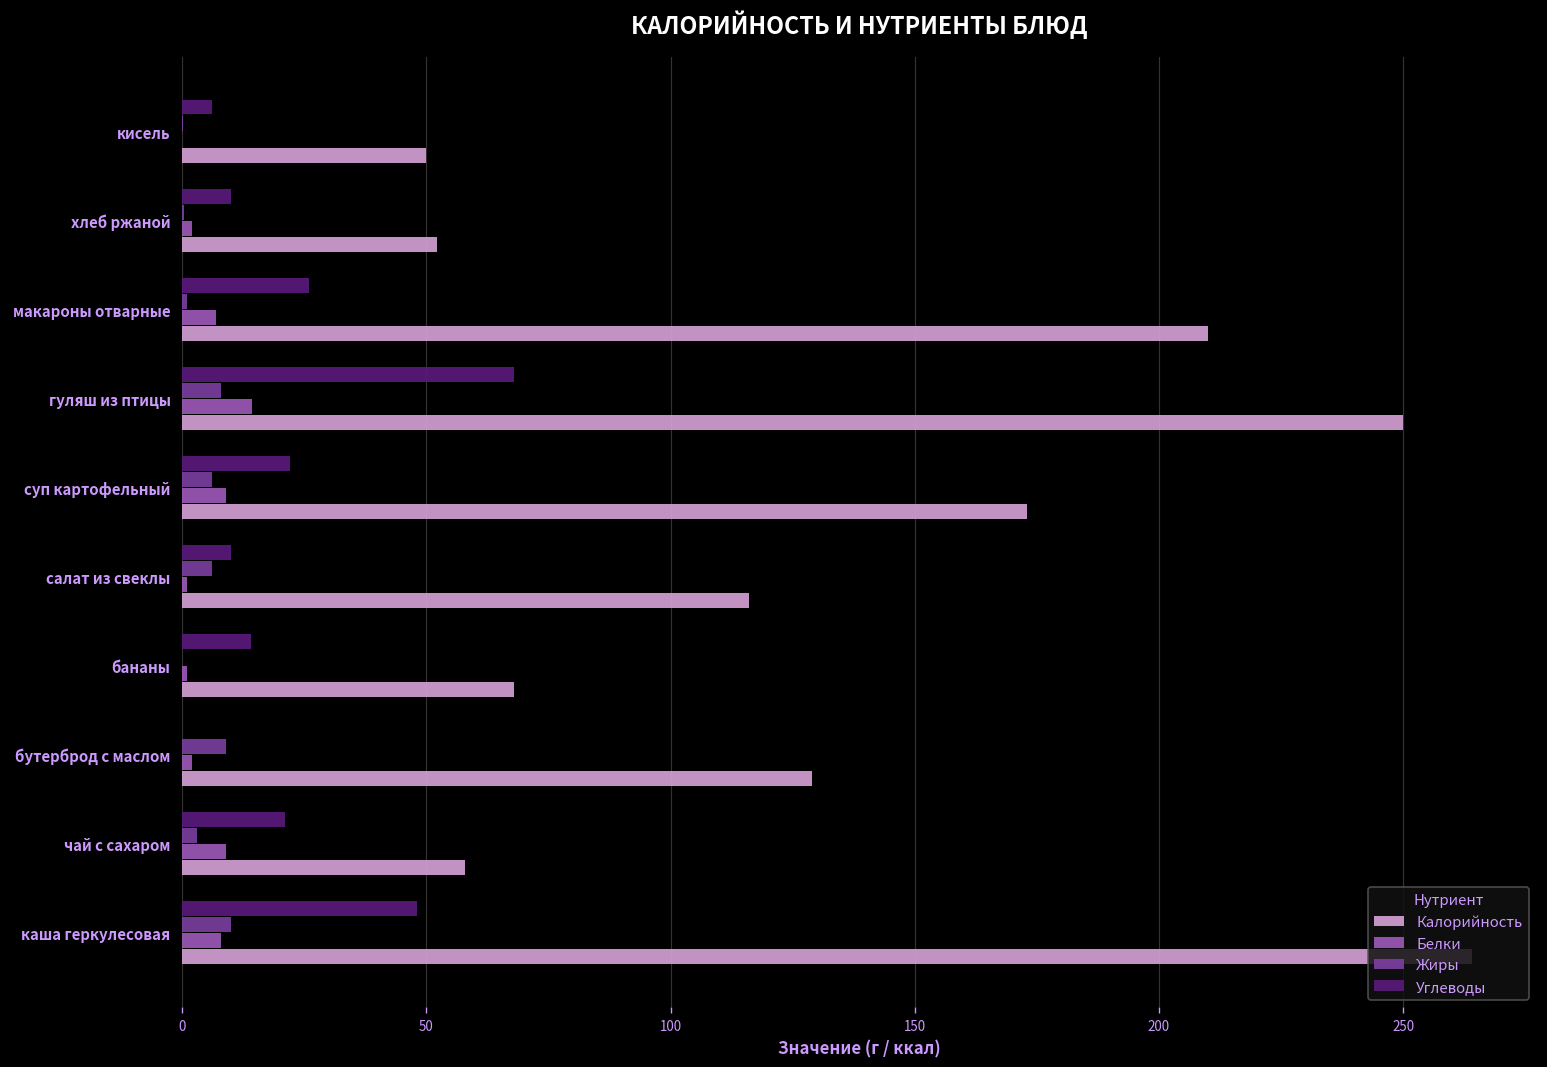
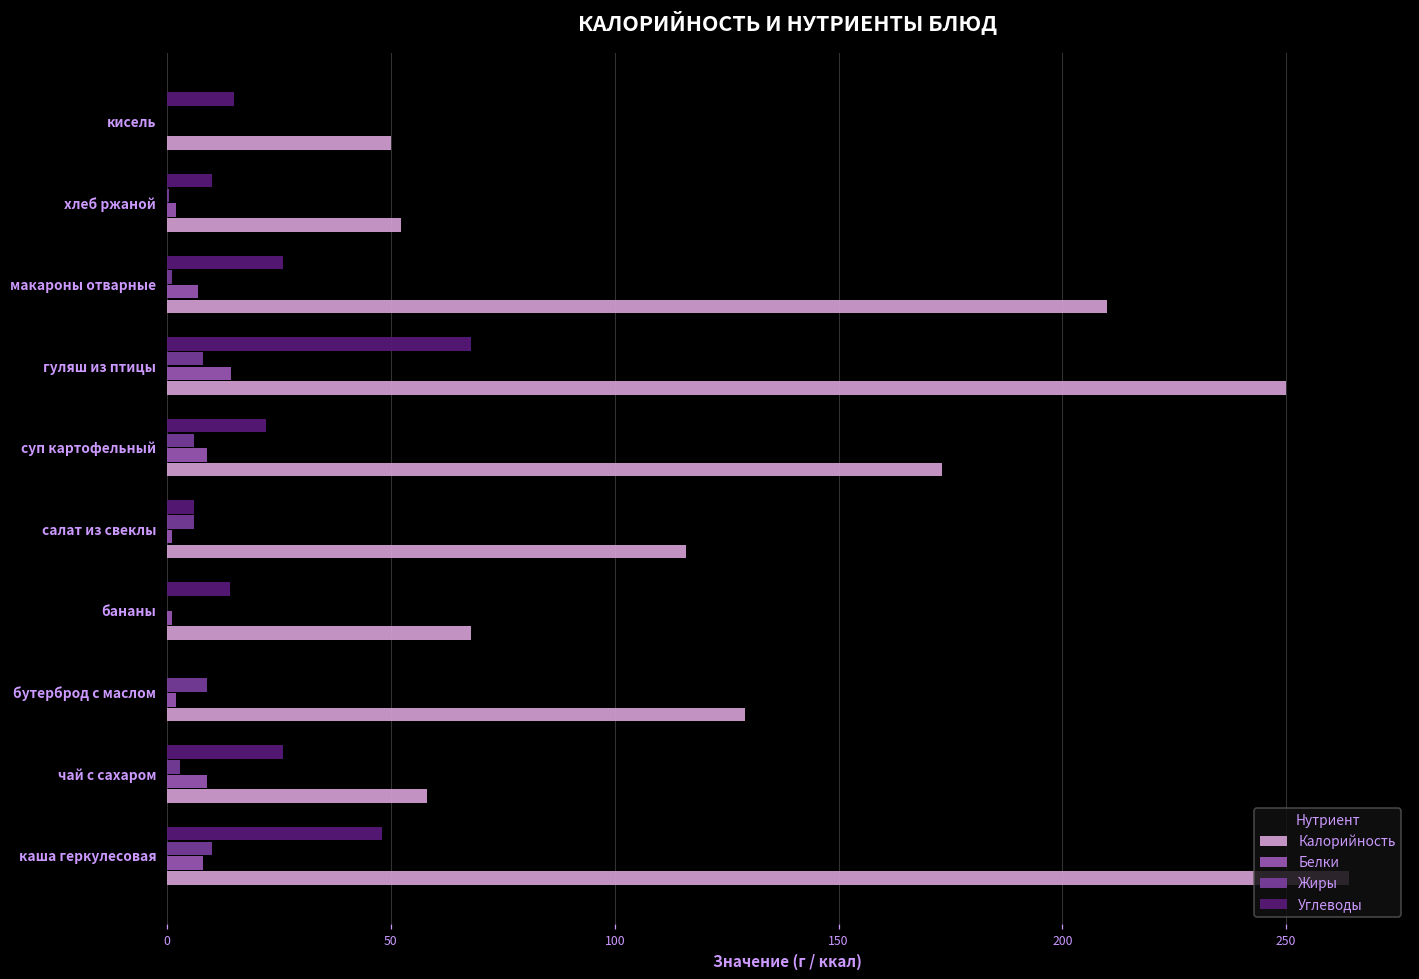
  {
    "Калорийность": {
      "кисель": 50,
      "хлеб ржаной": 52,
      "макароны отварные": 210,
      "гуляш из птицы": 250,
      "суп картофельный": 173,
      "салат из свеклы": 116,
      "бананы": 68,
      "бутерброд с маслом": 129,
      "чай с сахаром": 58
    },
    "Углеводы": {
-     "кисель": 6,
+     "кисель": 15,
      "хлеб ржаной": 10,
      "макароны отварные": 26,
      "гуляш из птицы": 68,
      "суп картофельный": 22,
-     "салат из свеклы": 10,
+     "салат из свеклы": 6,
      "бананы": 14,
      "бутерброд с маслом": 0,
-     "чай с сахаром": 21,
+     "чай с сахаром": 26,
      "каша геркулесовая": 48
    }
  }
